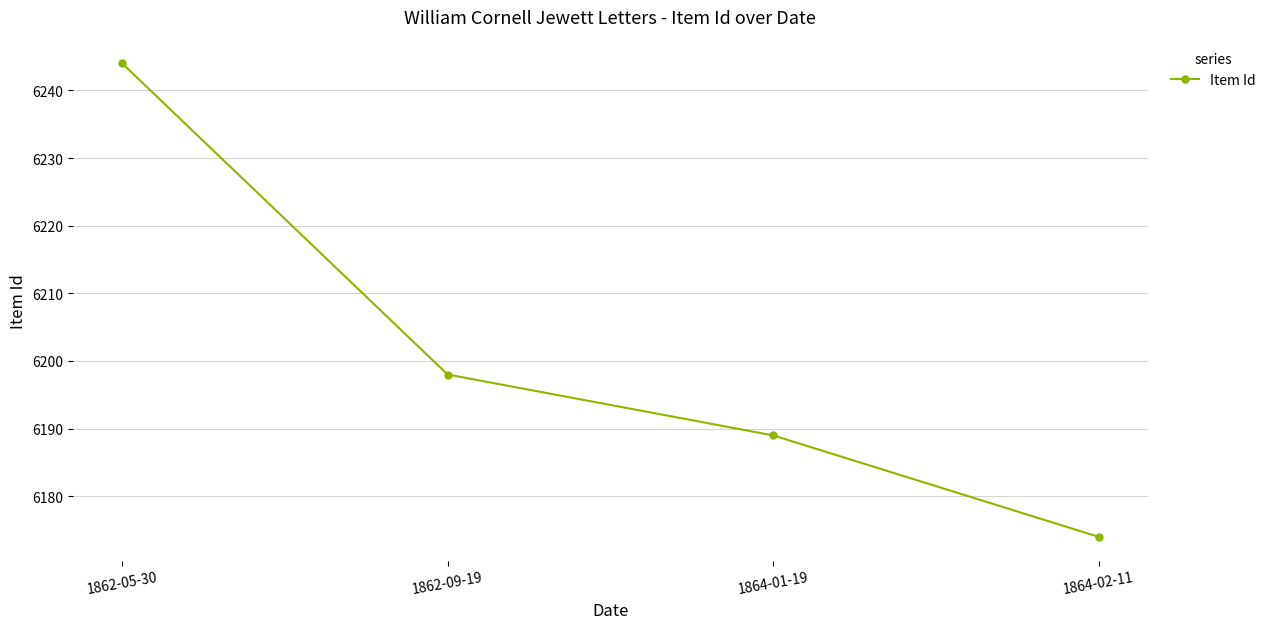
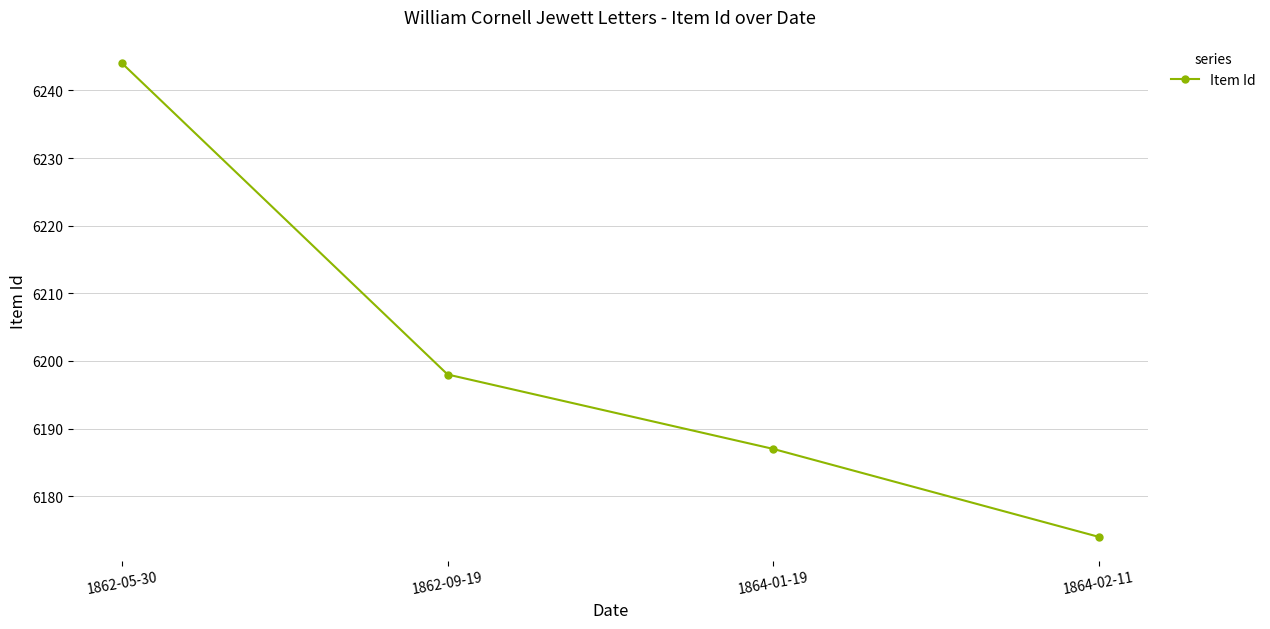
  {
    "1862-05-30": 6244,
    "1862-09-19": 6198,
-   "1864-01-19": 6189,
+   "1864-01-19": 6187,
    "1864-02-11": 6174
  }
